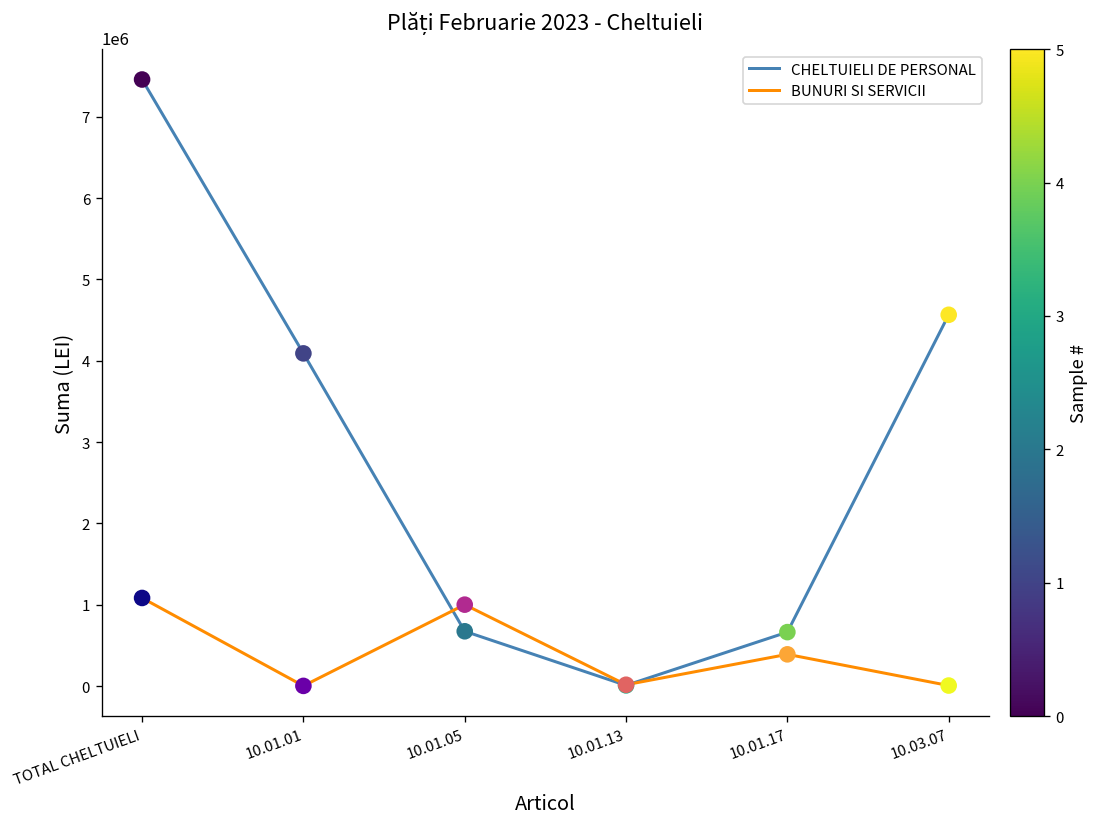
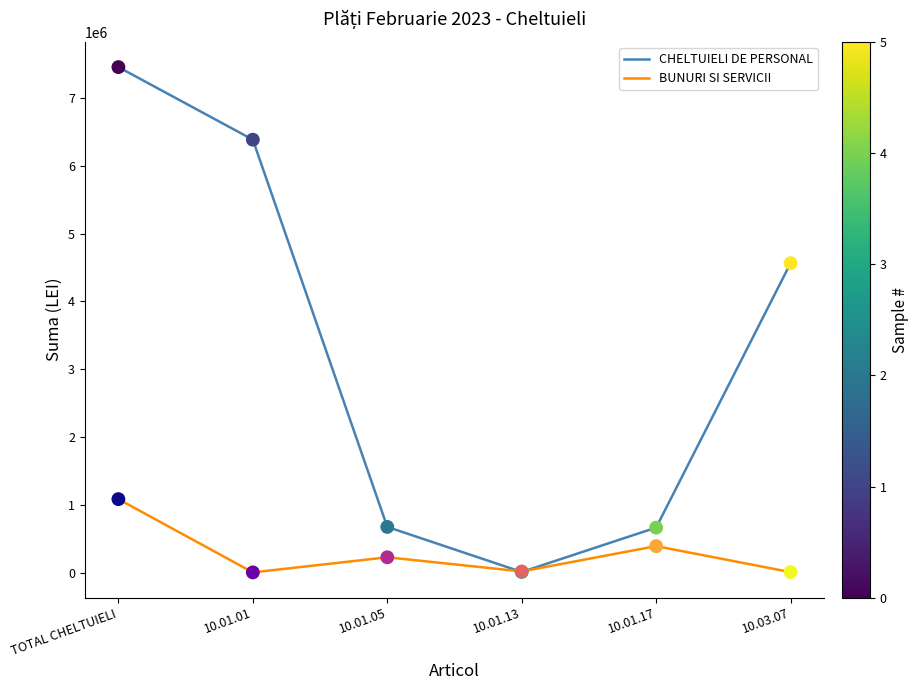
  {
    "CHELTUIELI DE PERSONAL": {
      "TOTAL CHELTUIELI": 7500000,
-     "10.01.01": 4100000,
+     "10.01.01": 6400000,
      "10.01.05": 700000,
      "10.01.17": 700000,
      "10.03.07": 4600000
    },
    "BUNURI SI SERVICII": {
      "TOTAL CHELTUIELI": 1100000,
      "10.01.01": 0,
-     "10.01.05": 1000000,
+     "10.01.05": 200000,
      "10.01.17": 400000,
      "10.03.07": 0
    }
  }
